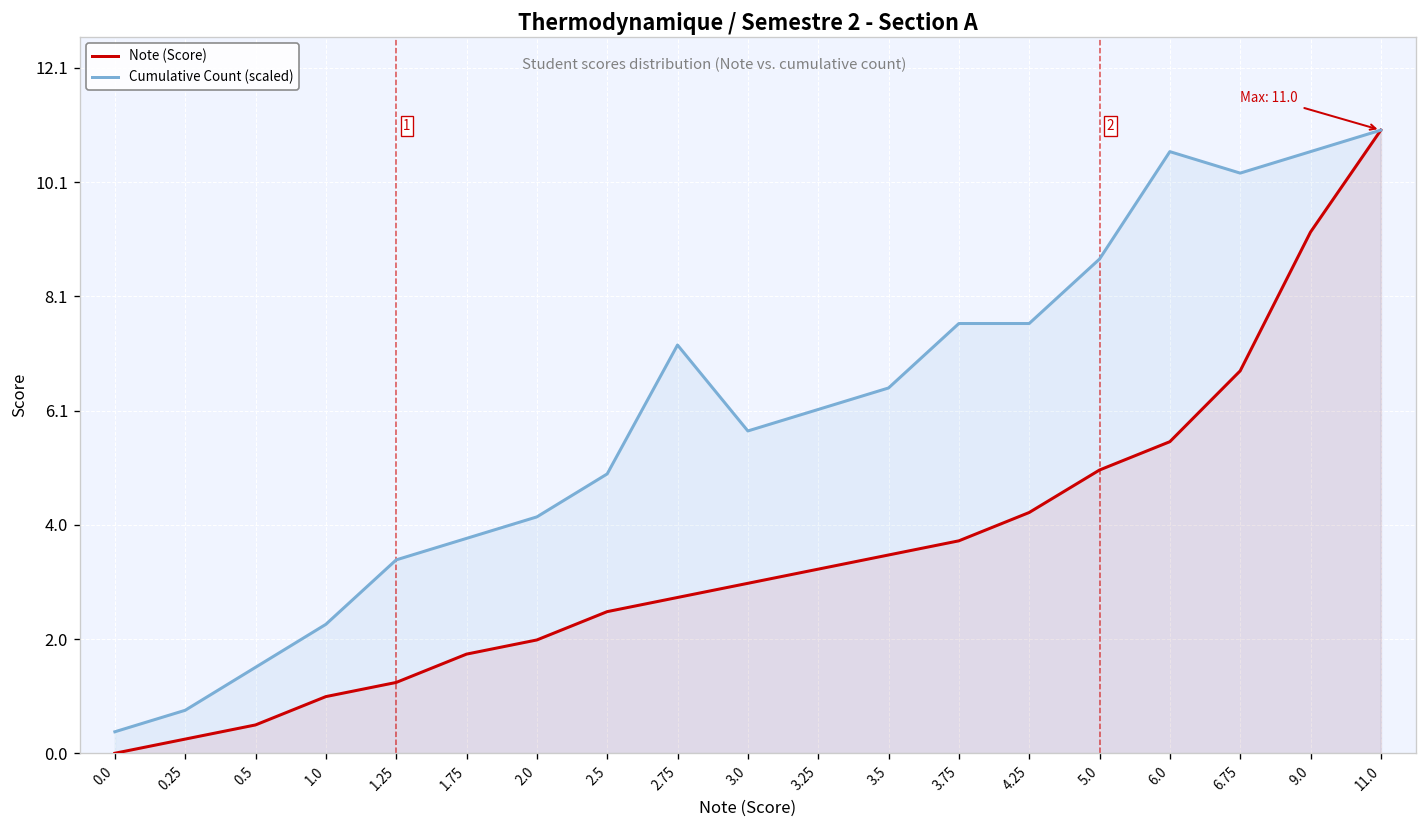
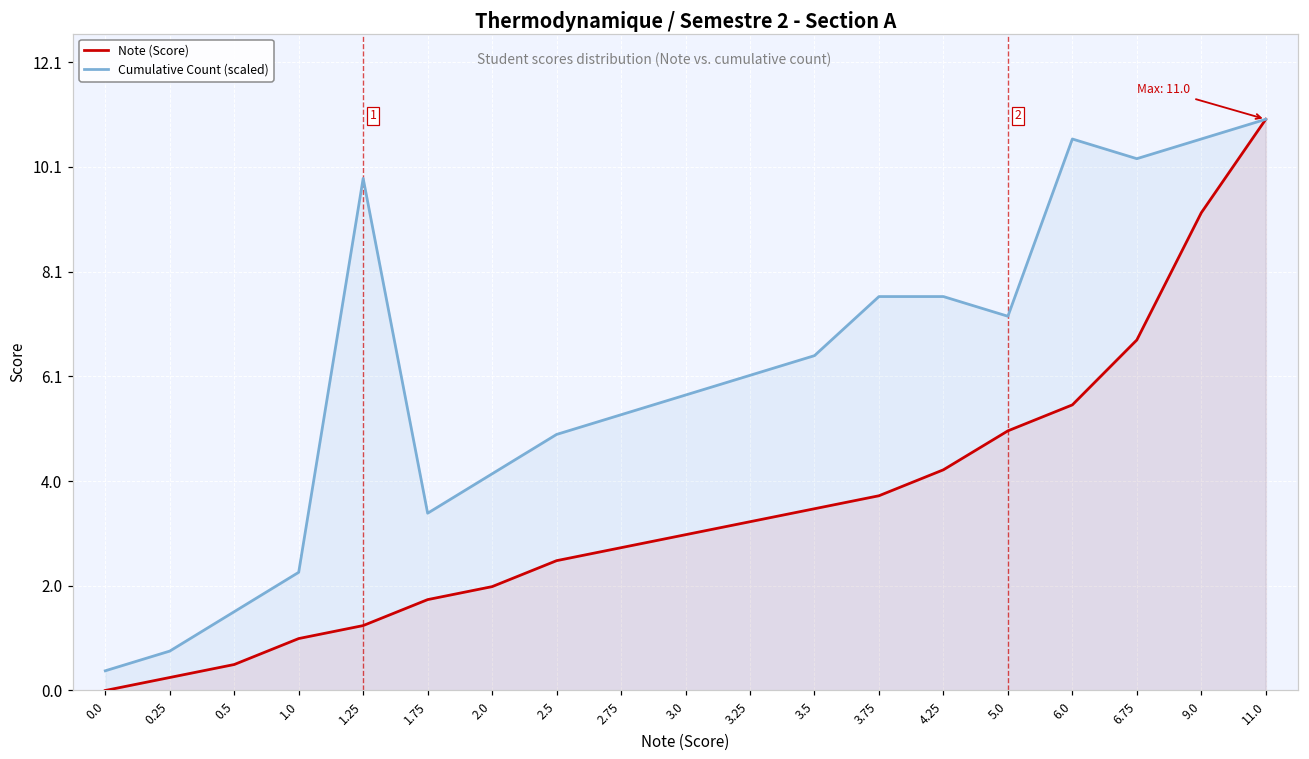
  {
    "Note (Score)": {
      "0.0": 0.0,
      "0.25": 0.3,
      "0.5": 0.5,
      "1.0": 1.0,
      "1.25": 1.3,
      "1.75": 1.8,
      "2.0": 2.0,
      "2.5": 2.5,
      "2.75": 2.8,
      "3.0": 3.0,
      "3.25": 3.3,
      "3.5": 3.5,
      "3.75": 3.8,
      "4.25": 4.3,
      "5.0": 5.0,
      "6.0": 5.5,
      "6.75": 6.8,
      "9.0": 9.2
    },
    "Cumulative Count (scaled)": {
      "0.0": 0.4,
      "0.25": 0.8,
      "0.5": 1.5,
      "1.0": 2.3,
-     "1.25": 3.4,
-     "1.75": 3.8,
+     "1.25": 9.9,
+     "1.75": 3.4,
      "2.0": 4.2,
      "2.5": 4.9,
-     "2.75": 7.2,
+     "2.75": 5.3,
      "3.0": 5.7,
      "3.25": 6.1,
      "3.5": 6.4,
      "3.75": 7.6,
      "4.25": 7.6,
-     "5.0": 8.7,
+     "5.0": 7.2,
      "6.0": 10.6,
      "6.75": 10.2,
      "9.0": 10.6
    }
  }
